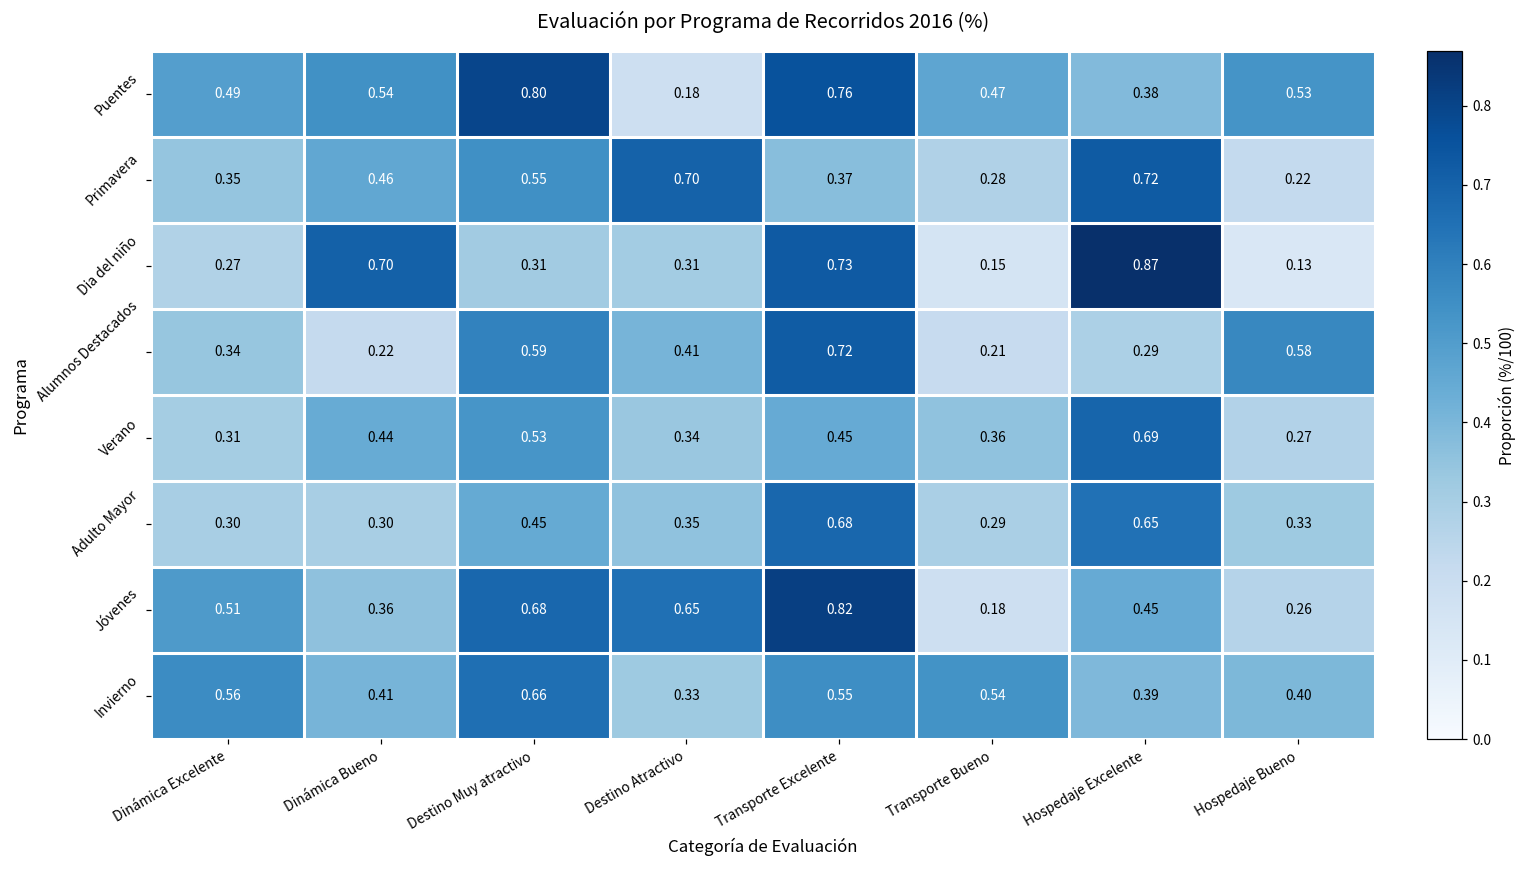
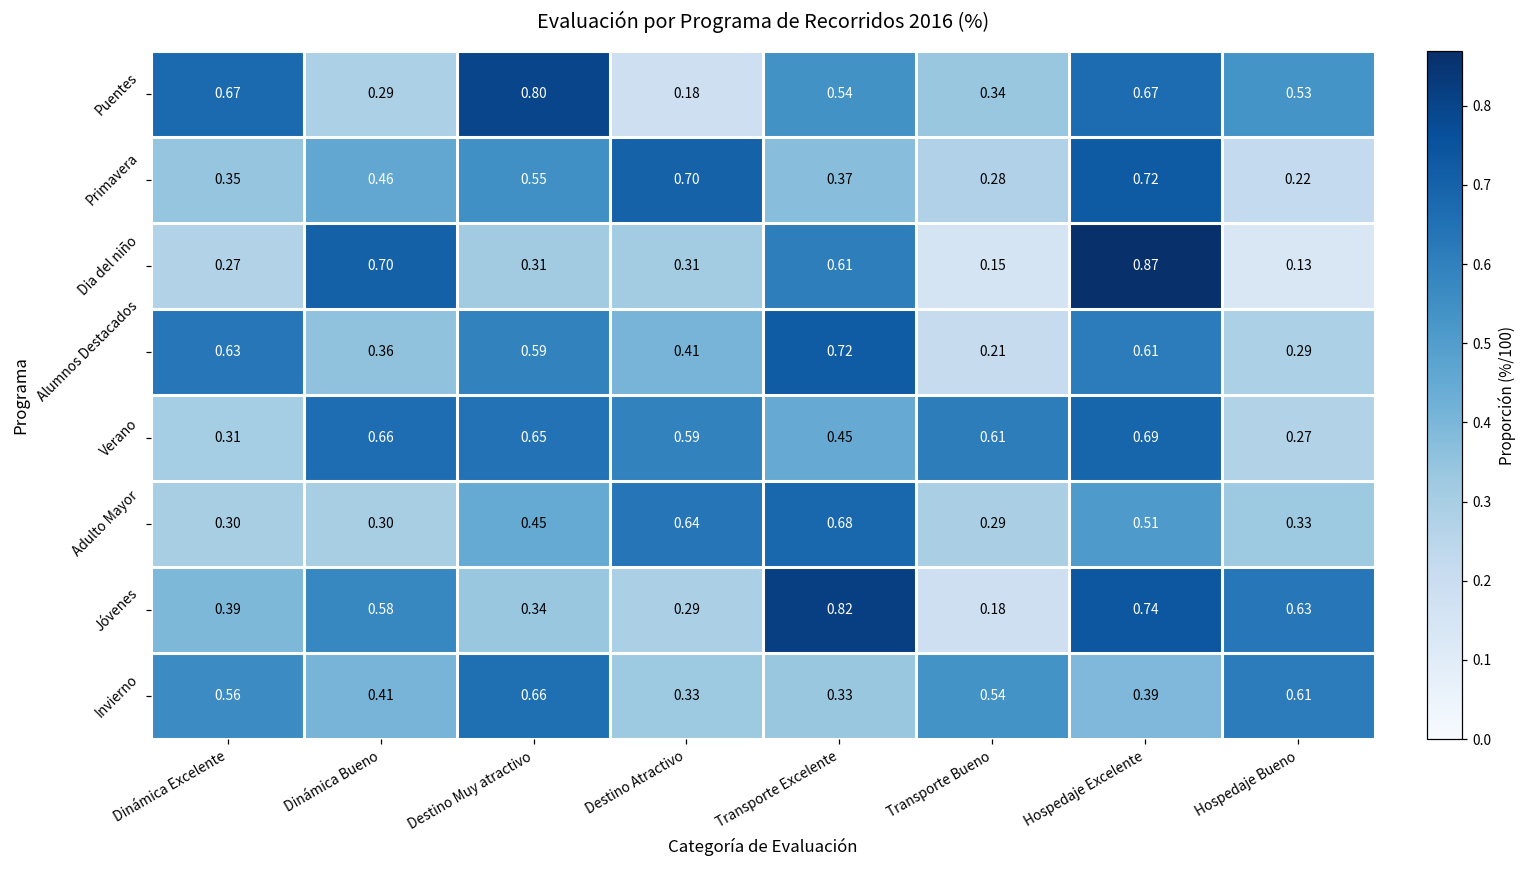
  {
    "Puentes": {
-     "Dinámica Excelente": 0.49,
-     "Dinámica Bueno": 0.54,
+     "Dinámica Excelente": 0.67,
+     "Dinámica Bueno": 0.29,
      "Destino Muy atractivo": 0.80,
      "Destino Atractivo": 0.18,
-     "Transporte Excelente": 0.76,
-     "Transporte Bueno": 0.47,
-     "Hospedaje Excelente": 0.38,
+     "Transporte Excelente": 0.54,
+     "Transporte Bueno": 0.34,
+     "Hospedaje Excelente": 0.67,
      "Hospedaje Bueno": 0.53
    },
    "Primavera": {
      "Dinámica Excelente": 0.35,
      "Dinámica Bueno": 0.46,
      "Destino Muy atractivo": 0.55,
      "Destino Atractivo": 0.70,
      "Transporte Excelente": 0.37,
      "Transporte Bueno": 0.28,
      "Hospedaje Excelente": 0.72,
      "Hospedaje Bueno": 0.22
    },
    "Dia del niño": {
      "Dinámica Excelente": 0.27,
      "Dinámica Bueno": 0.70,
      "Destino Muy atractivo": 0.31,
      "Destino Atractivo": 0.31,
-     "Transporte Excelente": 0.73,
+     "Transporte Excelente": 0.61,
      "Transporte Bueno": 0.15,
      "Hospedaje Excelente": 0.87,
      "Hospedaje Bueno": 0.13
    },
    "Alumnos Destacados": {
-     "Dinámica Excelente": 0.34,
-     "Dinámica Bueno": 0.22,
+     "Dinámica Excelente": 0.63,
+     "Dinámica Bueno": 0.36,
      "Destino Muy atractivo": 0.59,
      "Destino Atractivo": 0.41,
      "Transporte Excelente": 0.72,
      "Transporte Bueno": 0.21,
-     "Hospedaje Excelente": 0.29,
-     "Hospedaje Bueno": 0.58
+     "Hospedaje Excelente": 0.61,
+     "Hospedaje Bueno": 0.29
    },
    "Verano": {
      "Dinámica Excelente": 0.31,
-     "Dinámica Bueno": 0.44,
-     "Destino Muy atractivo": 0.53,
-     "Destino Atractivo": 0.34,
+     "Dinámica Bueno": 0.66,
+     "Destino Muy atractivo": 0.65,
+     "Destino Atractivo": 0.59,
      "Transporte Excelente": 0.45,
-     "Transporte Bueno": 0.36,
+     "Transporte Bueno": 0.61,
      "Hospedaje Excelente": 0.69,
      "Hospedaje Bueno": 0.27
    },
    "Adulto Mayor": {
      "Dinámica Excelente": 0.30,
      "Dinámica Bueno": 0.30,
      "Destino Muy atractivo": 0.45,
-     "Destino Atractivo": 0.35,
+     "Destino Atractivo": 0.64,
      "Transporte Excelente": 0.68,
      "Transporte Bueno": 0.29,
-     "Hospedaje Excelente": 0.65,
+     "Hospedaje Excelente": 0.51,
      "Hospedaje Bueno": 0.33
    },
    "Jóvenes": {
-     "Dinámica Excelente": 0.51,
-     "Dinámica Bueno": 0.36,
-     "Destino Muy atractivo": 0.68,
-     "Destino Atractivo": 0.65,
+     "Dinámica Excelente": 0.39,
+     "Dinámica Bueno": 0.58,
+     "Destino Muy atractivo": 0.34,
+     "Destino Atractivo": 0.29,
      "Transporte Excelente": 0.82,
      "Transporte Bueno": 0.18,
-     "Hospedaje Excelente": 0.45,
-     "Hospedaje Bueno": 0.26
+     "Hospedaje Excelente": 0.74,
+     "Hospedaje Bueno": 0.63
    },
    "Invierno": {
      "Dinámica Excelente": 0.56,
      "Dinámica Bueno": 0.41,
      "Destino Muy atractivo": 0.66,
      "Destino Atractivo": 0.33,
-     "Transporte Excelente": 0.55,
+     "Transporte Excelente": 0.33,
      "Transporte Bueno": 0.54,
      "Hospedaje Excelente": 0.39,
-     "Hospedaje Bueno": 0.40
+     "Hospedaje Bueno": 0.61
    }
  }
